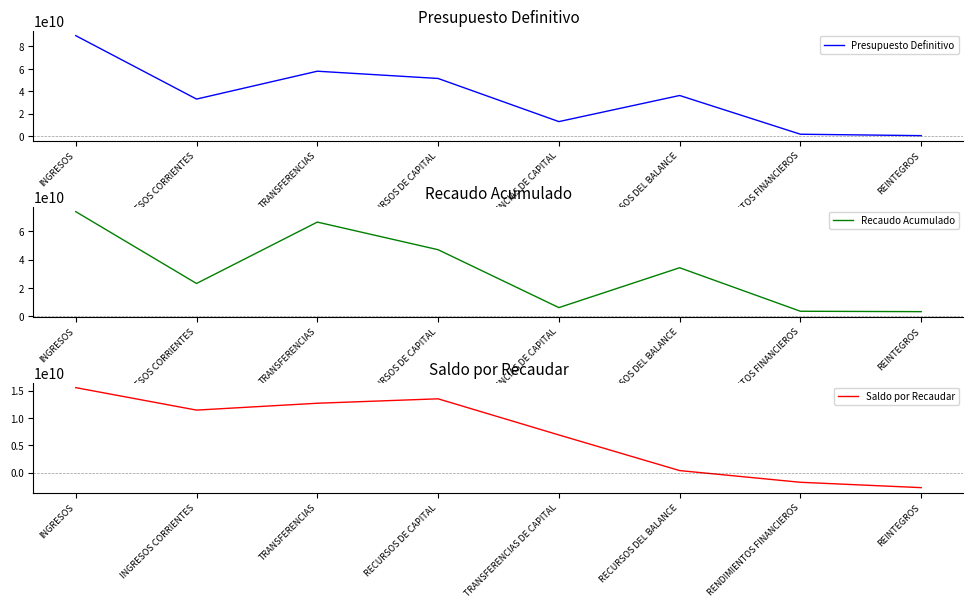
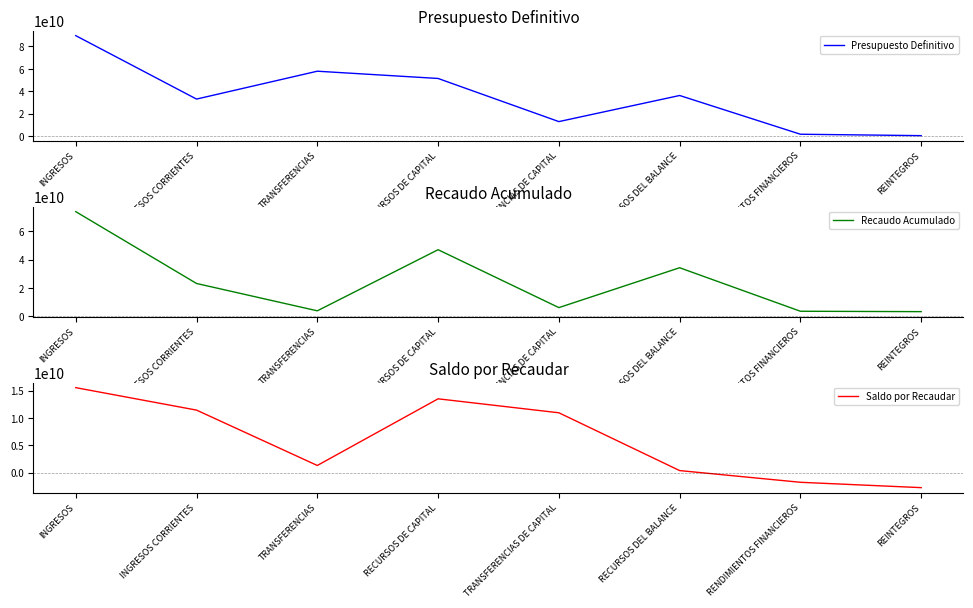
  {
    "Presupuesto Definitivo": {
      "INGRESOS": 90000000000,
      "TRANSFERENCIAS": 58000000000,
      "REINTEGROS": 0
    },
    "Recaudo Acumulado": {
      "INGRESOS": 74000000000,
-     "TRANSFERENCIAS": 67000000000,
+     "TRANSFERENCIAS": 4000000000,
      "REINTEGROS": 3000000000
    },
    "Saldo por Recaudar": {
      "INGRESOS": 16000000000,
      "INGRESOS CORRIENTES": 11000000000,
-     "TRANSFERENCIAS": 13000000000,
+     "TRANSFERENCIAS": 1000000000,
      "RECURSOS DE CAPITAL": 14000000000,
-     "TRANSFERENCIAS DE CAPITAL": 7000000000,
+     "TRANSFERENCIAS DE CAPITAL": 11000000000,
      "RECURSOS DEL BALANCE": 0,
      "RENDIMIENTOS FINANCIEROS": -2000000000,
      "REINTEGROS": -3000000000
    }
  }
